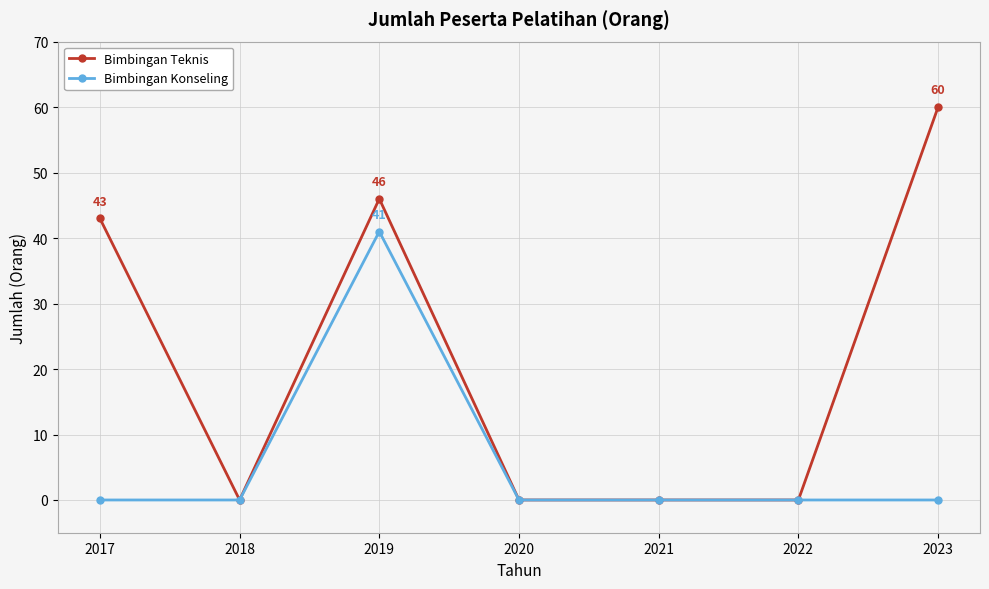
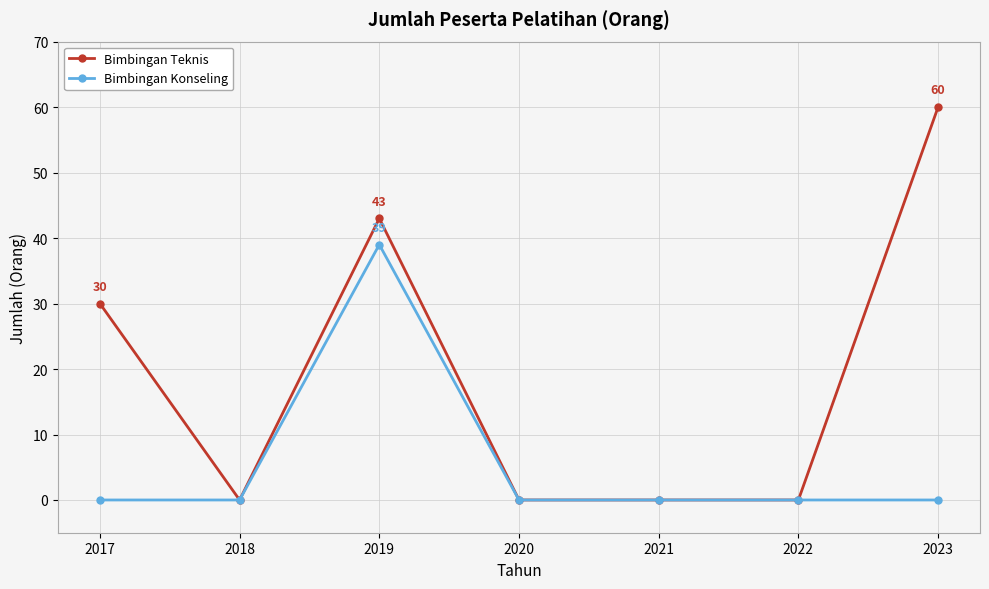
  {
    "Bimbingan Teknis": {
-     "2017": 43,
-     "2019": 46,
+     "2017": 30,
+     "2019": 43,
      "2023": 60
    },
    "Bimbingan Konseling": {
-     "2019": 41
+     "2019": 39
    }
  }
